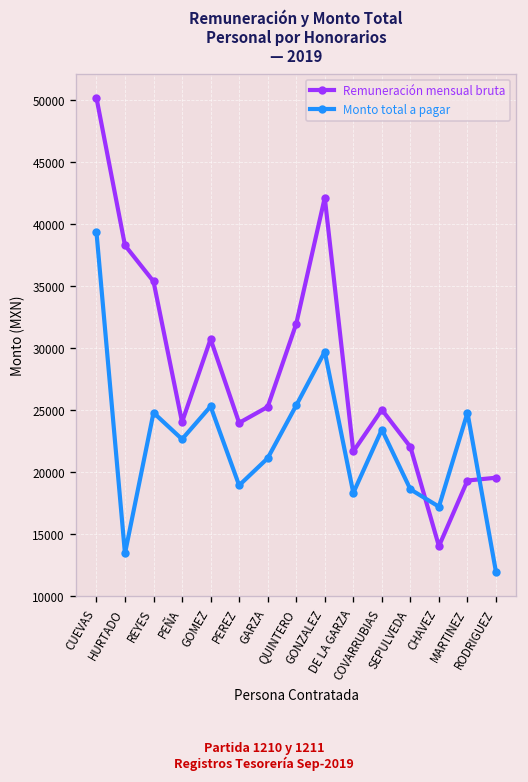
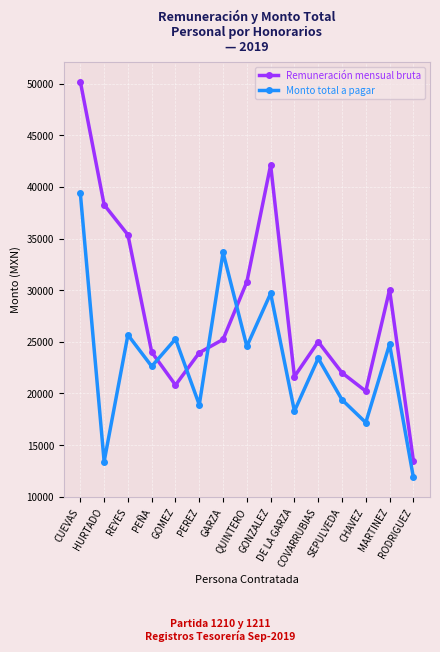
  {
    "Remuneración mensual bruta": {
      "CUEVAS": 50200,
      "HURTADO": 38300,
      "REYES": 35400,
      "PEÑA": 24000,
-     "GOMEZ": 30700,
+     "GOMEZ": 20800,
      "PEREZ": 23900,
      "GARZA": 25200,
-     "QUINTERO": 31900,
+     "QUINTERO": 30800,
      "GONZALEZ": 42100,
      "DE LA GARZA": 21600,
      "COVARRUBIAS": 25000,
      "SEPULVEDA": 22000,
-     "CHAVEZ": 14000,
-     "MARTINEZ": 19300,
-     "RODRIGUEZ": 19500
+     "CHAVEZ": 20200,
+     "MARTINEZ": 30000,
+     "RODRIGUEZ": 13500
    },
    "Monto total a pagar": {
      "CUEVAS": 39400,
      "HURTADO": 13400,
-     "REYES": 24800,
+     "REYES": 25700,
      "PEÑA": 22600,
      "GOMEZ": 25300,
      "PEREZ": 18900,
-     "GARZA": 21100,
-     "QUINTERO": 25300,
+     "GARZA": 33700,
+     "QUINTERO": 24600,
      "GONZALEZ": 29700,
      "DE LA GARZA": 18300,
      "COVARRUBIAS": 23400,
-     "SEPULVEDA": 18600,
+     "SEPULVEDA": 19400,
      "CHAVEZ": 17200,
      "MARTINEZ": 24800,
      "RODRIGUEZ": 11900
    }
  }
